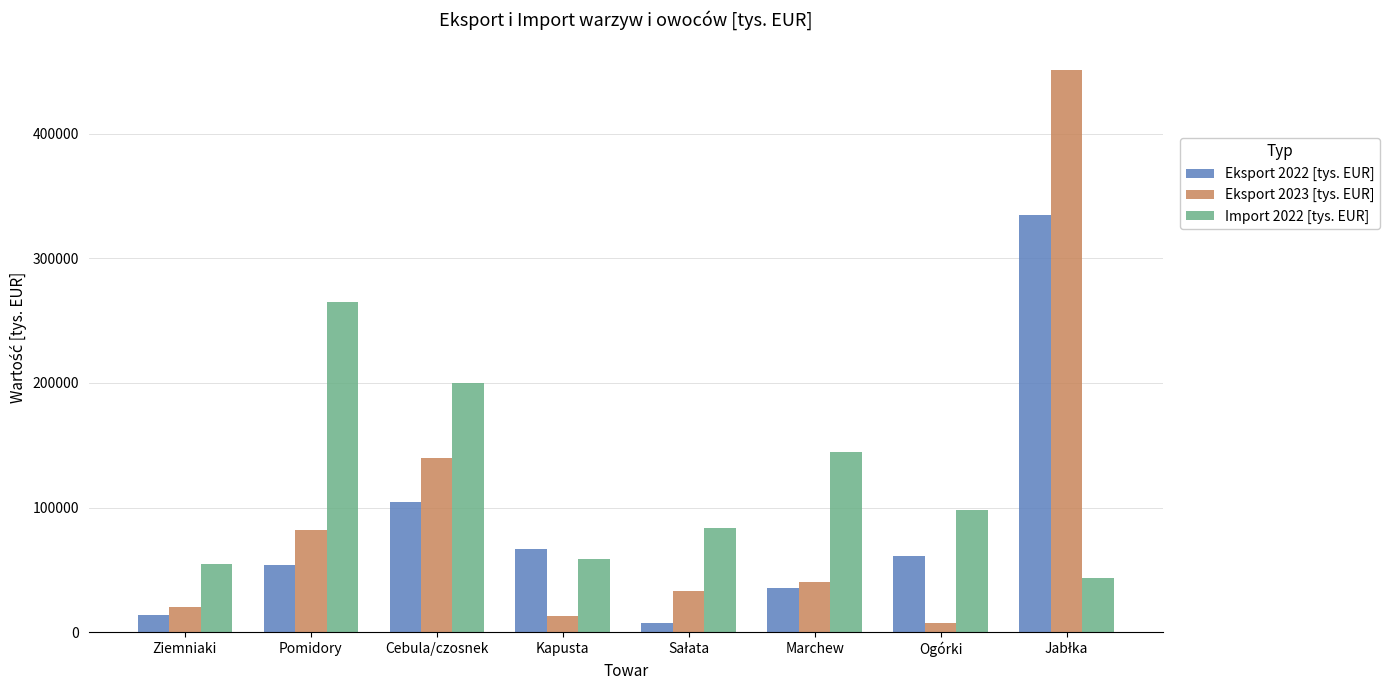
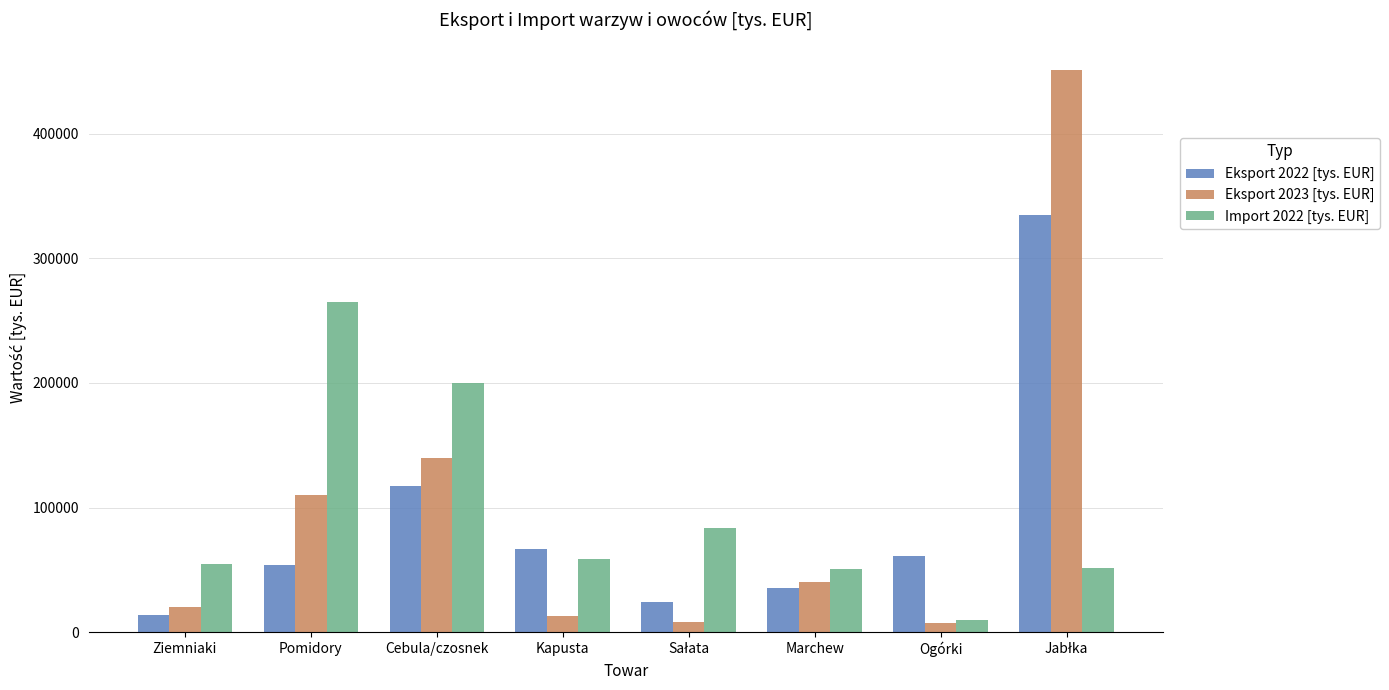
  {
    "Eksport 2022 [tys. EUR]": {
      "Ziemniaki": 14000,
      "Pomidory": 54000,
-     "Cebula/czosnek": 105000,
+     "Cebula/czosnek": 117000,
      "Kapusta": 67000,
-     "Sałata": 8000,
+     "Sałata": 24000,
      "Marchew": 35000,
      "Ogórki": 61000,
      "Jabłka": 335000
    },
    "Eksport 2023 [tys. EUR]": {
      "Ziemniaki": 20000,
-     "Pomidory": 82000,
+     "Pomidory": 110000,
      "Cebula/czosnek": 140000,
      "Kapusta": 13000,
-     "Sałata": 33000,
+     "Sałata": 8000,
      "Marchew": 40000,
      "Ogórki": 8000,
      "Jabłka": 451000
    },
    "Import 2022 [tys. EUR]": {
      "Ziemniaki": 55000,
      "Pomidory": 265000,
      "Cebula/czosnek": 200000,
      "Kapusta": 59000,
      "Sałata": 84000,
-     "Marchew": 144000,
-     "Ogórki": 98000,
-     "Jabłka": 43000
+     "Marchew": 51000,
+     "Ogórki": 10000,
+     "Jabłka": 51000
    }
  }
